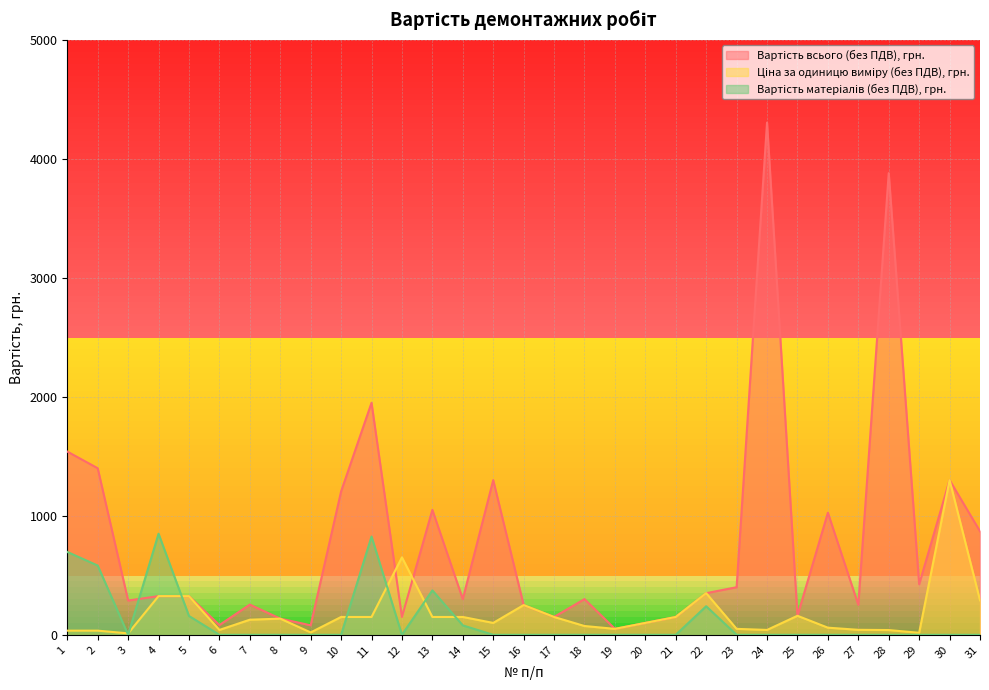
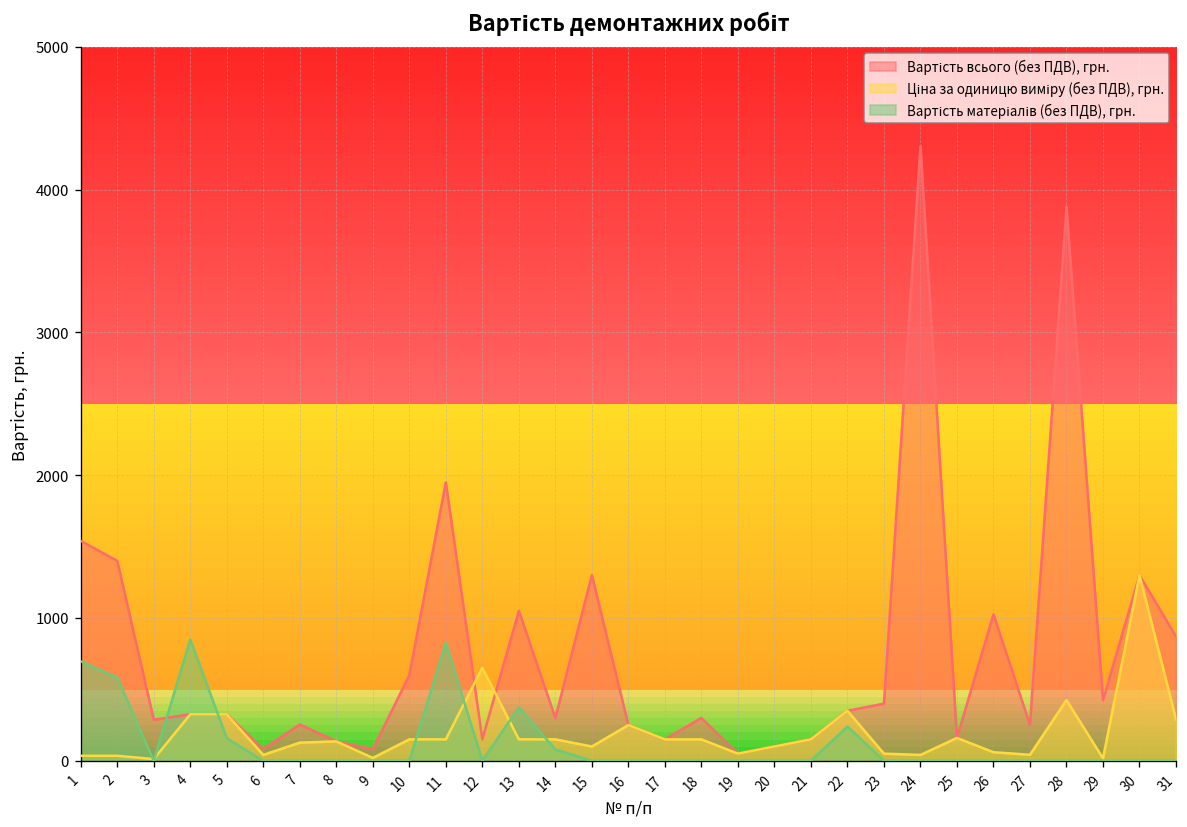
  {
    "Вартість всього (без ПДВ), грн.": {
      "1": 1540,
      "2": 1400,
      "3": 290,
      "6": 80,
      "7": 250,
      "9": 80,
-     "10": 1210,
+     "10": 600,
      "11": 1950,
      "12": 150,
      "13": 1050,
      "14": 300,
      "15": 1300,
      "18": 300,
      "23": 400,
      "24": 4310,
      "26": 1030,
      "27": 250,
      "28": 3880,
      "29": 430,
      "31": 870
    },
    "Ціна за одиницю виміру (без ПДВ), грн.": {
      "1": 40,
      "2": 40,
      "6": 40,
      "7": 130,
      "10": 150,
      "11": 150,
      "12": 650,
      "13": 150,
      "14": 150,
      "15": 100,
-     "18": 70,
+     "18": 150,
      "23": 50,
      "24": 40,
      "26": 60,
      "27": 40,
-     "28": 40,
+     "28": 430,
      "31": 290
    },
    "Вартість матеріалів (без ПДВ), грн.": {
      "1": 700,
      "2": 580,
      "4": 850,
      "5": 160,
      "6": 0,
      "7": 0,
      "8": 0,
      "10": 0,
      "11": 830,
      "12": 0,
      "13": 370,
      "14": 80,
      "15": 0,
      "16": 0,
      "17": 0,
      "18": 0,
      "19": 0,
      "20": 0,
      "21": 0,
      "22": 240,
      "23": 0,
      "24": 0,
      "25": 0,
      "26": 0,
      "27": 0,
      "28": 0,
      "30": 0,
      "31": 0
    }
  }
